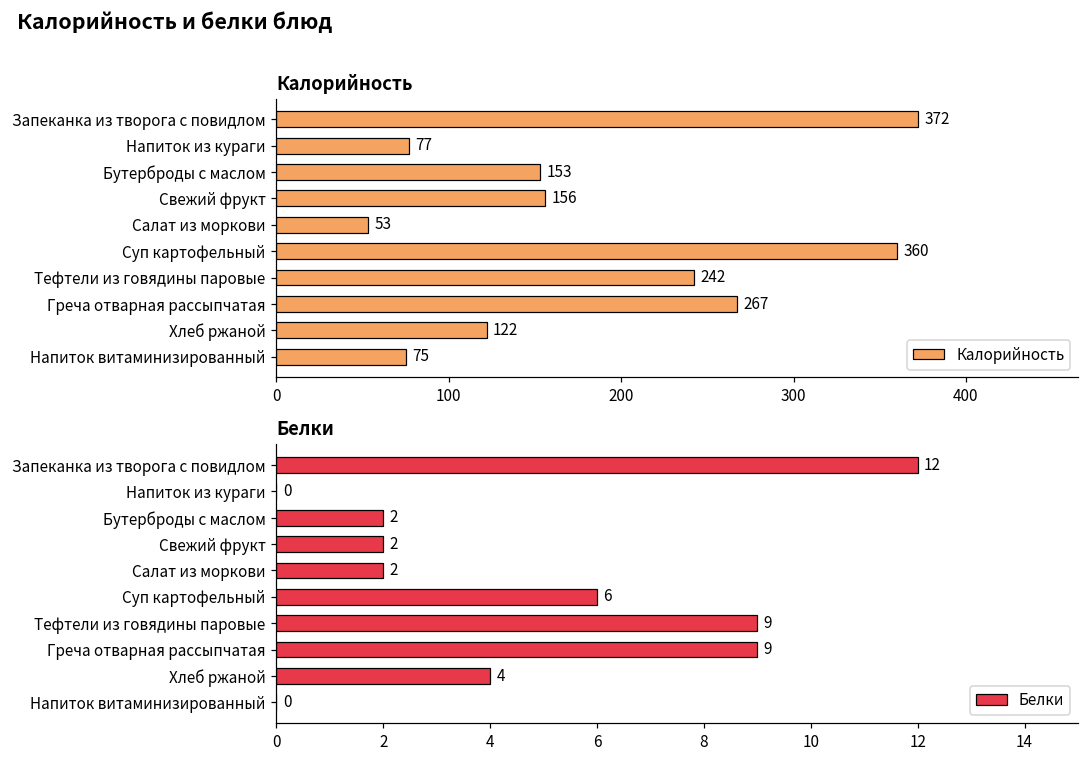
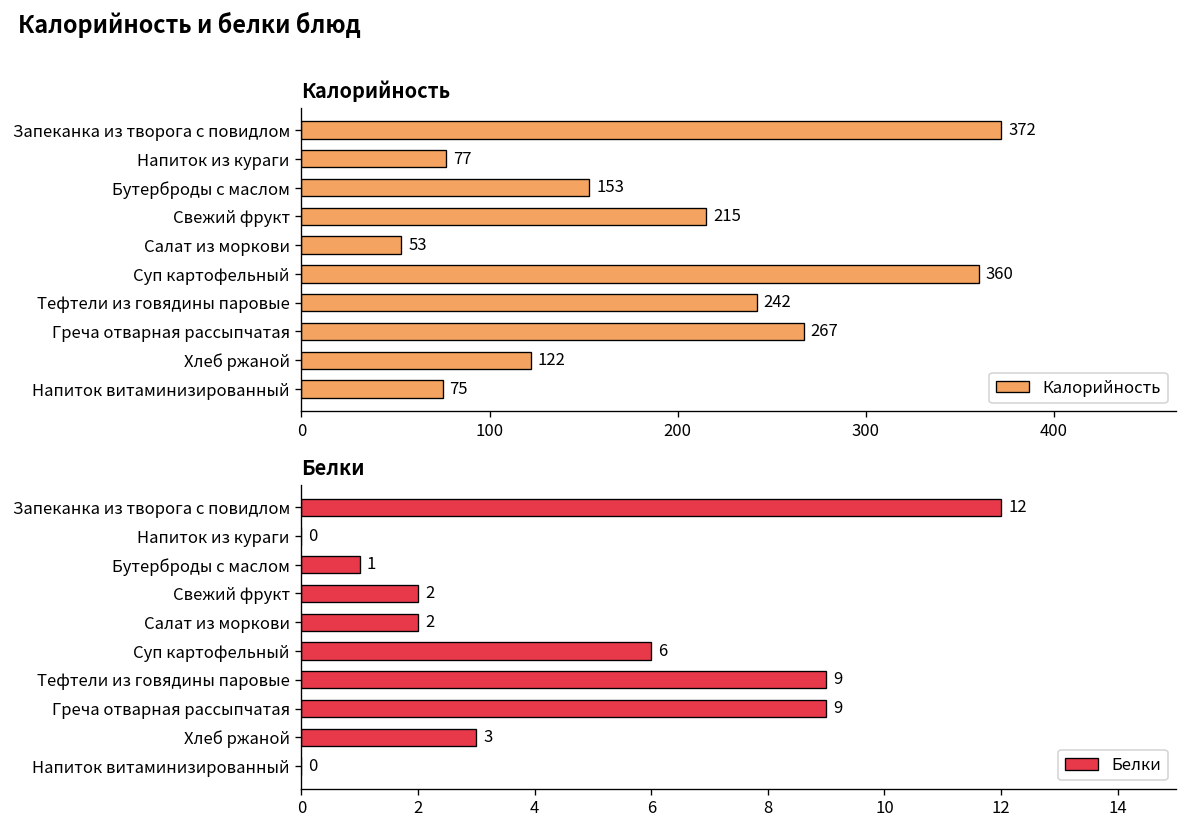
  {
    "Калорийность": {
      "Запеканка из творога с повидлом": 372,
      "Напиток из кураги": 77,
      "Бутерброды с маслом": 153,
-     "Свежий фрукт": 156,
+     "Свежий фрукт": 215,
      "Салат из моркови": 53,
      "Суп картофельный": 360,
      "Тефтели из говядины паровые": 242,
      "Греча отварная рассыпчатая": 267,
      "Хлеб ржаной": 122,
      "Напиток витаминизированный": 75
    },
    "Белки": {
      "Запеканка из творога с повидлом": 12,
      "Напиток из кураги": 0,
-     "Бутерброды с маслом": 2,
+     "Бутерброды с маслом": 1,
      "Свежий фрукт": 2,
      "Салат из моркови": 2,
      "Суп картофельный": 6,
      "Тефтели из говядины паровые": 9,
      "Греча отварная рассыпчатая": 9,
-     "Хлеб ржаной": 4,
+     "Хлеб ржаной": 3,
      "Напиток витаминизированный": 0
    }
  }
